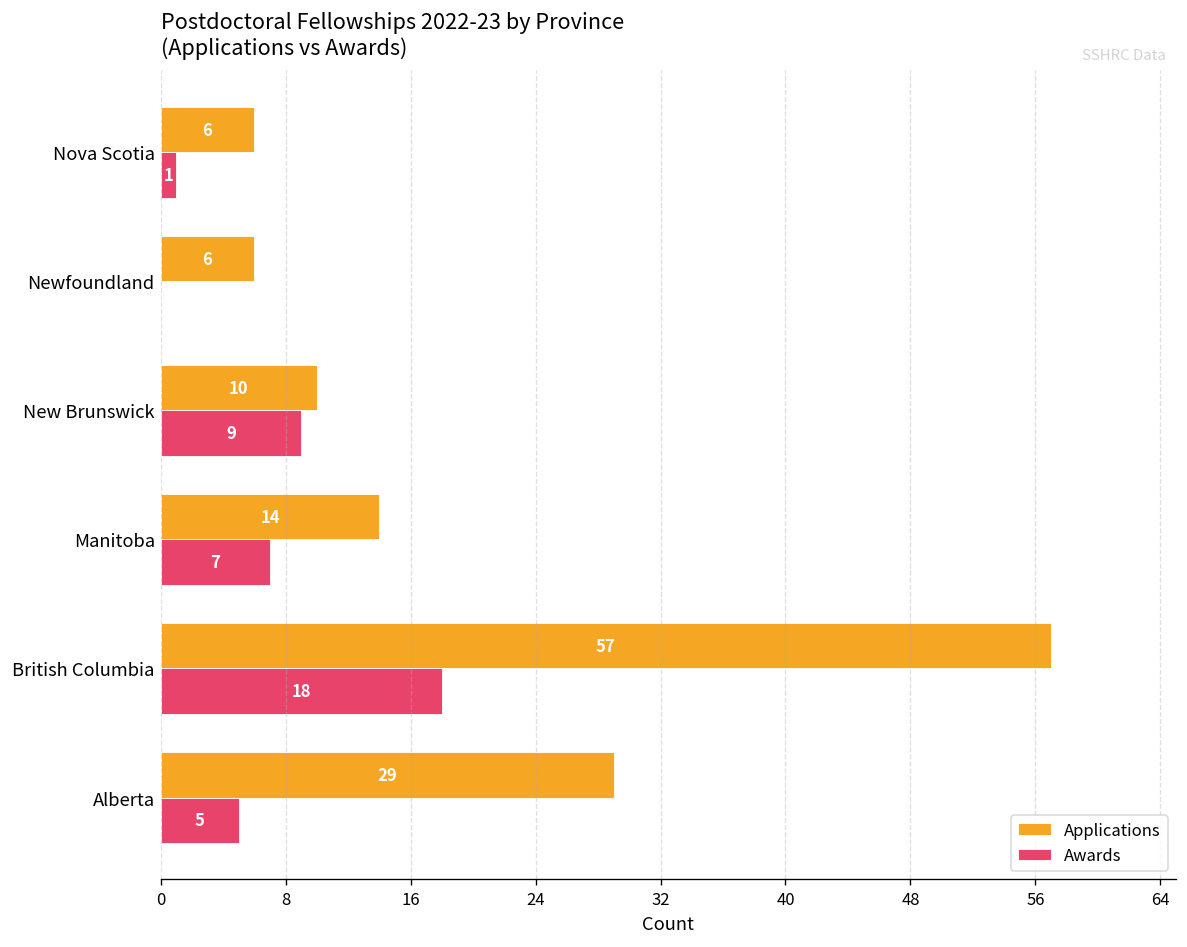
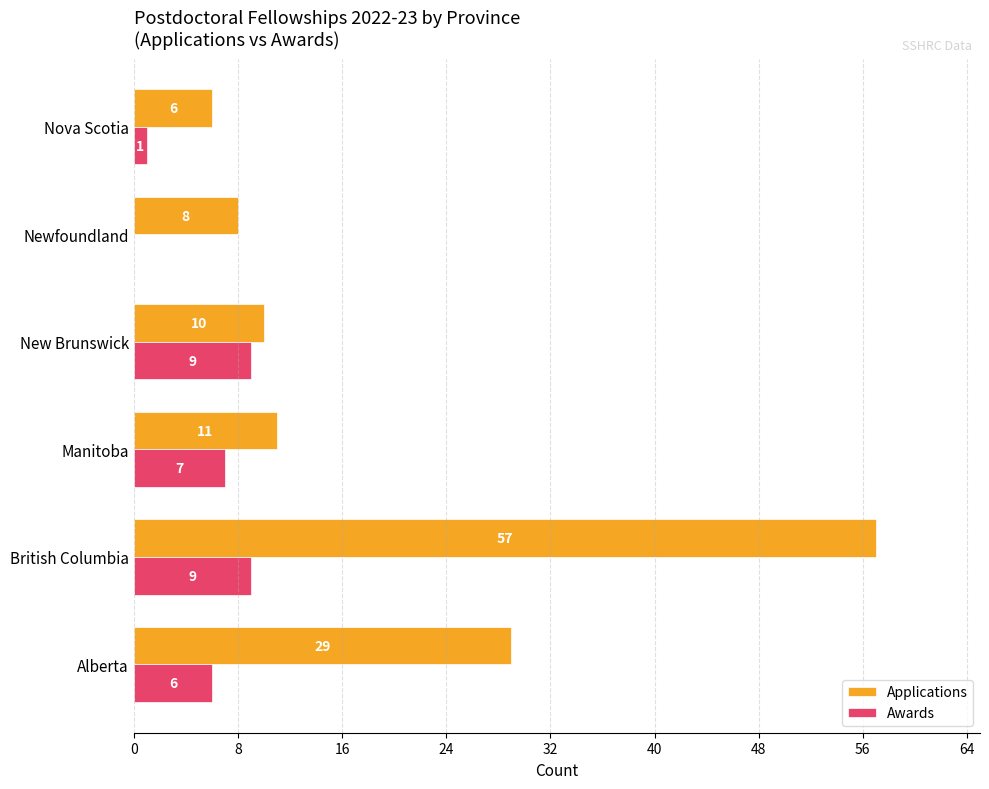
  {
    "Applications": {
      "Nova Scotia": 6,
-     "Newfoundland": 6,
+     "Newfoundland": 8,
      "New Brunswick": 10,
-     "Manitoba": 14,
+     "Manitoba": 11,
      "British Columbia": 57,
      "Alberta": 29
    },
    "Awards": {
      "Nova Scotia": 1,
      "New Brunswick": 9,
      "Manitoba": 7,
-     "British Columbia": 18,
-     "Alberta": 5
+     "British Columbia": 9,
+     "Alberta": 6
    }
  }
